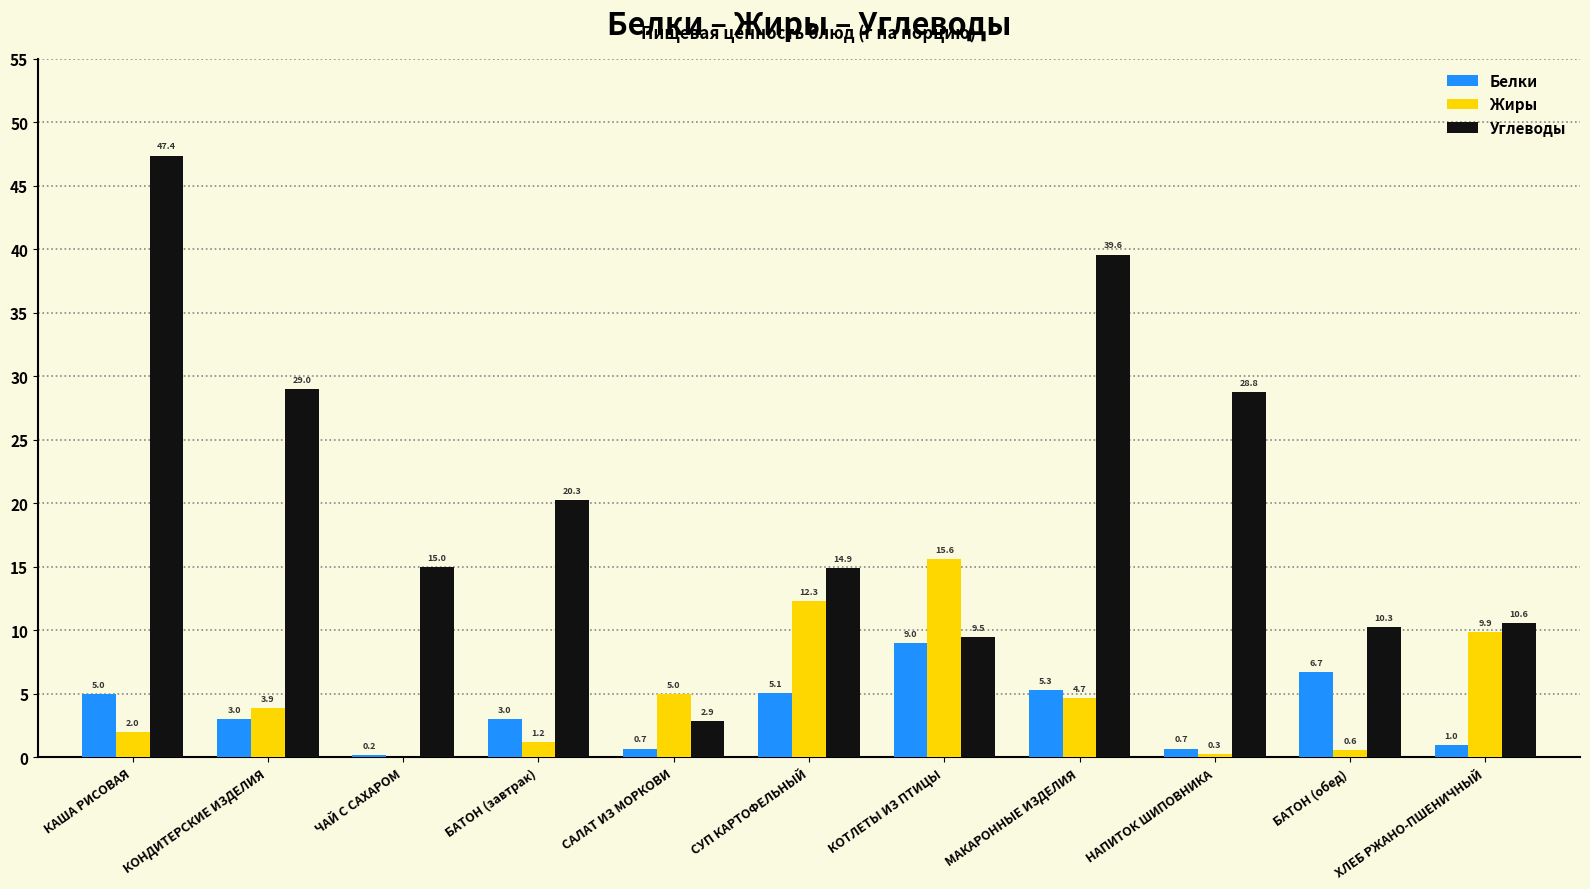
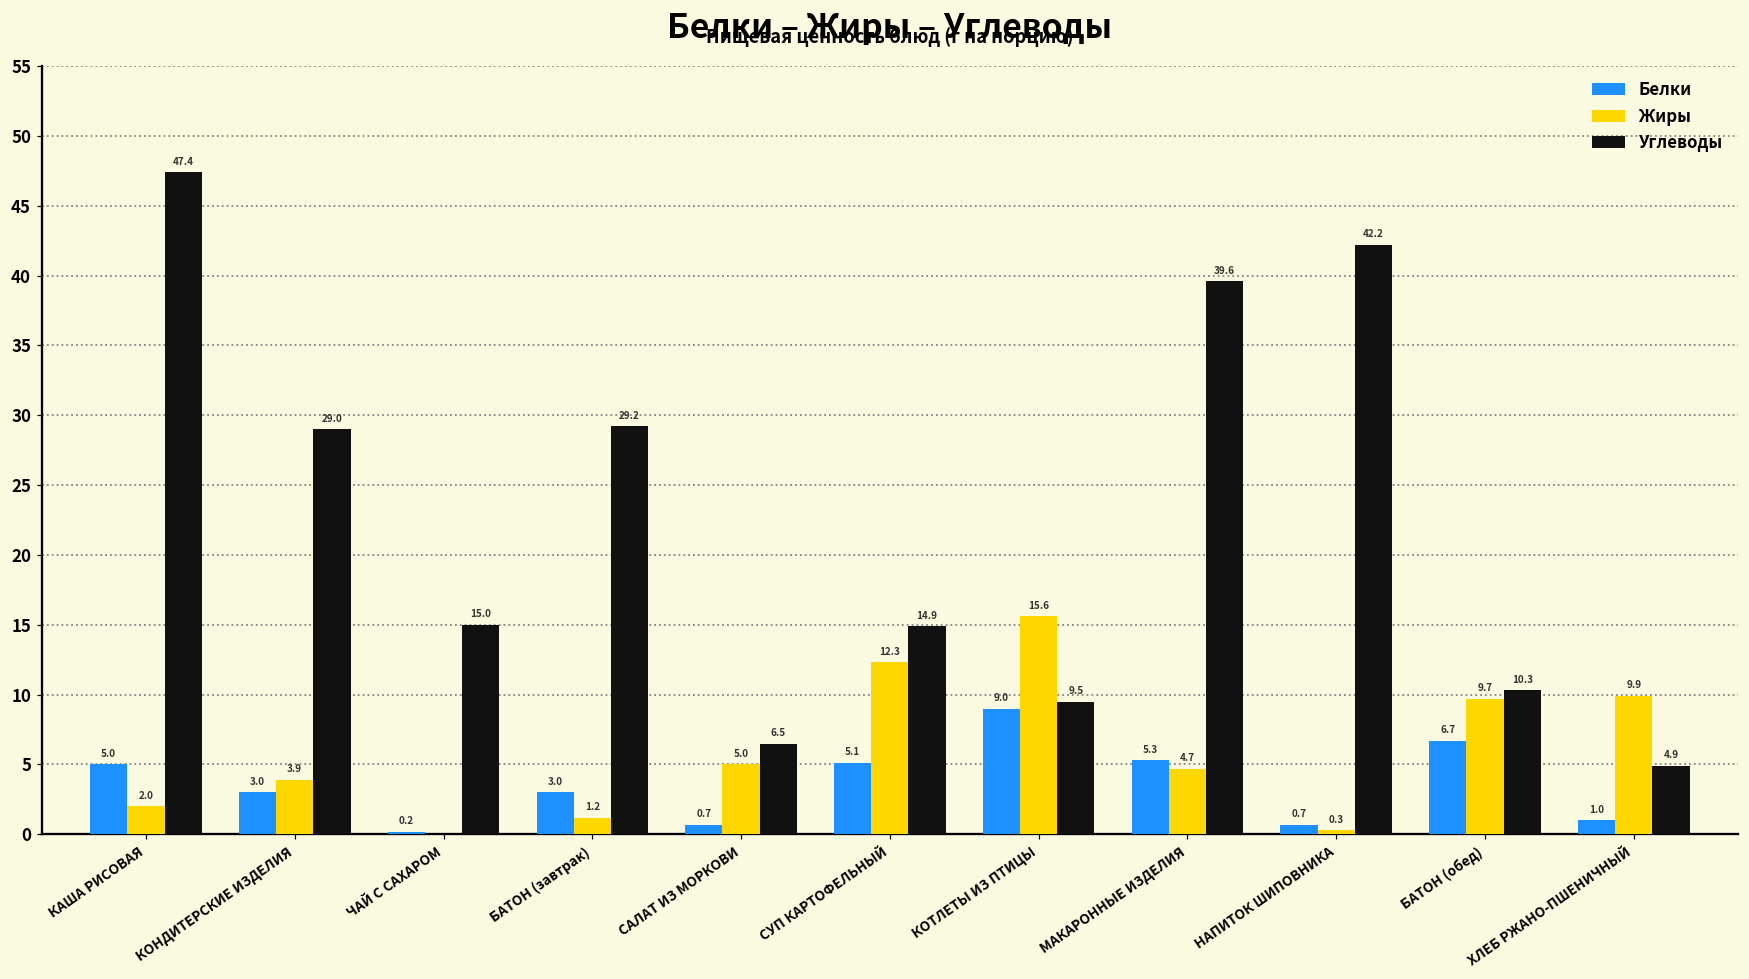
  {
    "Белки": {
      "КАША РИСОВАЯ": 5.0,
      "КОНДИТЕРСКИЕ ИЗДЕЛИЯ": 3.0,
      "ЧАЙ С САХАРОМ": 0.2,
      "БАТОН (завтрак)": 3.0,
      "САЛАТ ИЗ МОРКОВИ": 0.7,
      "СУП КАРТОФЕЛЬНЫЙ": 5.1,
      "КОТЛЕТЫ ИЗ ПТИЦЫ": 9.0,
      "МАКАРОННЫЕ ИЗДЕЛИЯ": 5.3,
      "НАПИТОК ШИПОВНИКА": 0.7,
      "БАТОН (обед)": 6.7,
      "ХЛЕБ РЖАНО-ПШЕНИЧНЫЙ": 1.0
    },
    "Жиры": {
      "КАША РИСОВАЯ": 2.0,
      "КОНДИТЕРСКИЕ ИЗДЕЛИЯ": 3.9,
      "БАТОН (завтрак)": 1.2,
      "САЛАТ ИЗ МОРКОВИ": 5.0,
      "СУП КАРТОФЕЛЬНЫЙ": 12.3,
      "КОТЛЕТЫ ИЗ ПТИЦЫ": 15.6,
      "МАКАРОННЫЕ ИЗДЕЛИЯ": 4.7,
      "НАПИТОК ШИПОВНИКА": 0.3,
-     "БАТОН (обед)": 0.6,
+     "БАТОН (обед)": 9.7,
      "ХЛЕБ РЖАНО-ПШЕНИЧНЫЙ": 9.9
    },
    "Углеводы": {
      "КАША РИСОВАЯ": 47.4,
      "КОНДИТЕРСКИЕ ИЗДЕЛИЯ": 29.0,
      "ЧАЙ С САХАРОМ": 15.0,
-     "БАТОН (завтрак)": 20.3,
-     "САЛАТ ИЗ МОРКОВИ": 2.9,
+     "БАТОН (завтрак)": 29.2,
+     "САЛАТ ИЗ МОРКОВИ": 6.5,
      "СУП КАРТОФЕЛЬНЫЙ": 14.9,
      "КОТЛЕТЫ ИЗ ПТИЦЫ": 9.5,
      "МАКАРОННЫЕ ИЗДЕЛИЯ": 39.6,
-     "НАПИТОК ШИПОВНИКА": 28.8,
+     "НАПИТОК ШИПОВНИКА": 42.2,
      "БАТОН (обед)": 10.3,
-     "ХЛЕБ РЖАНО-ПШЕНИЧНЫЙ": 10.6
+     "ХЛЕБ РЖАНО-ПШЕНИЧНЫЙ": 4.9
    }
  }
